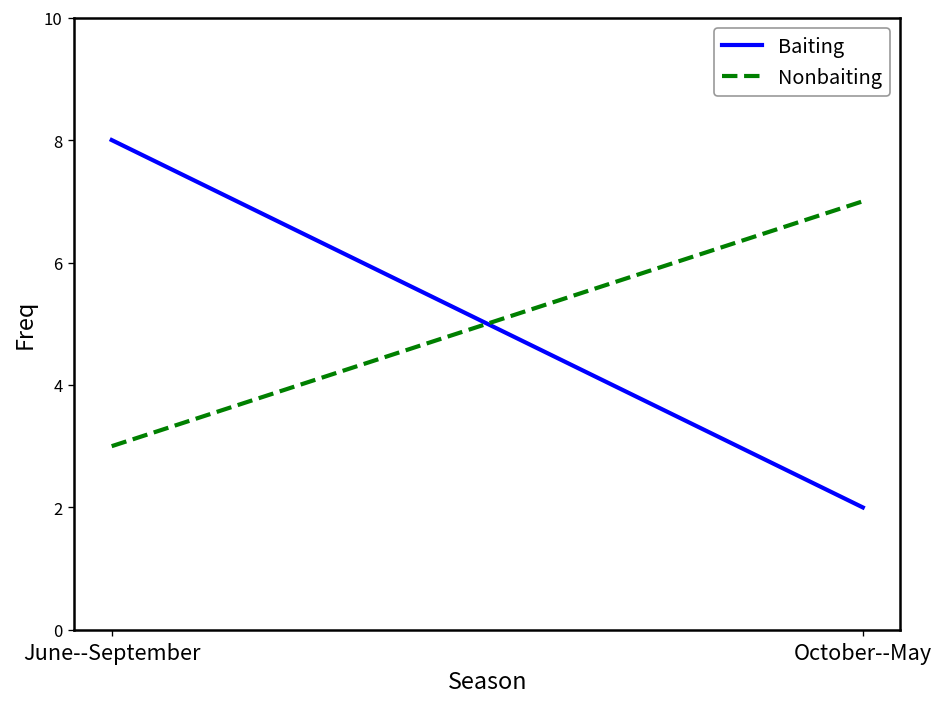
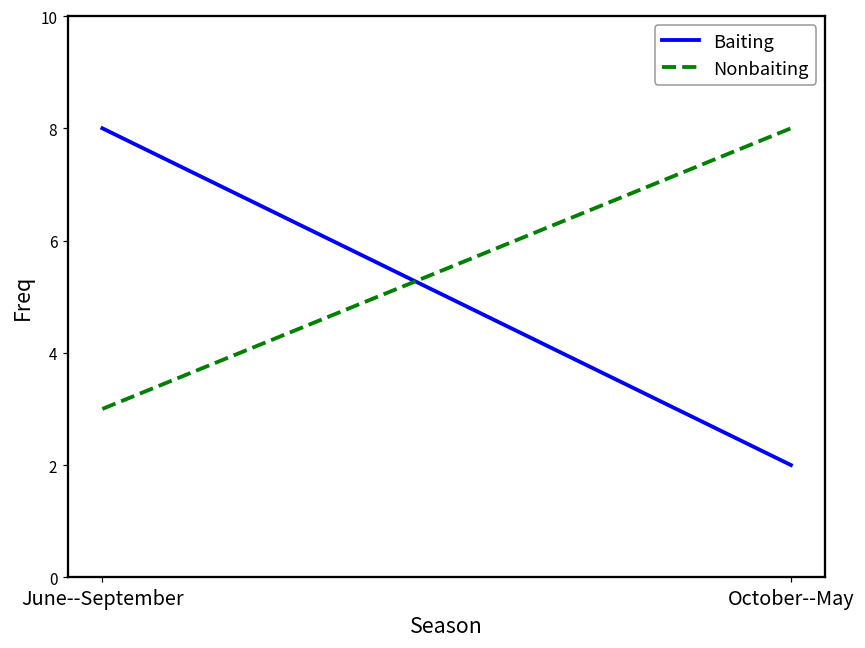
  {
    "Baiting": {
      "June--September": 8,
      "October--May": 2
    },
    "Nonbaiting": {
      "June--September": 3,
-     "October--May": 7
+     "October--May": 8
    }
  }
